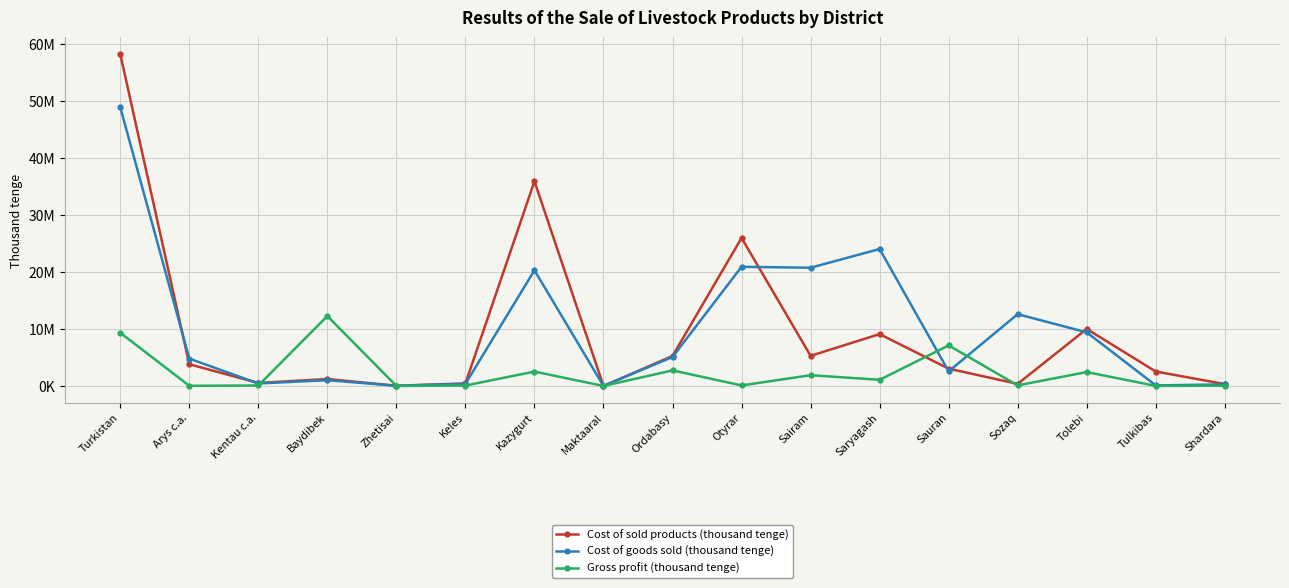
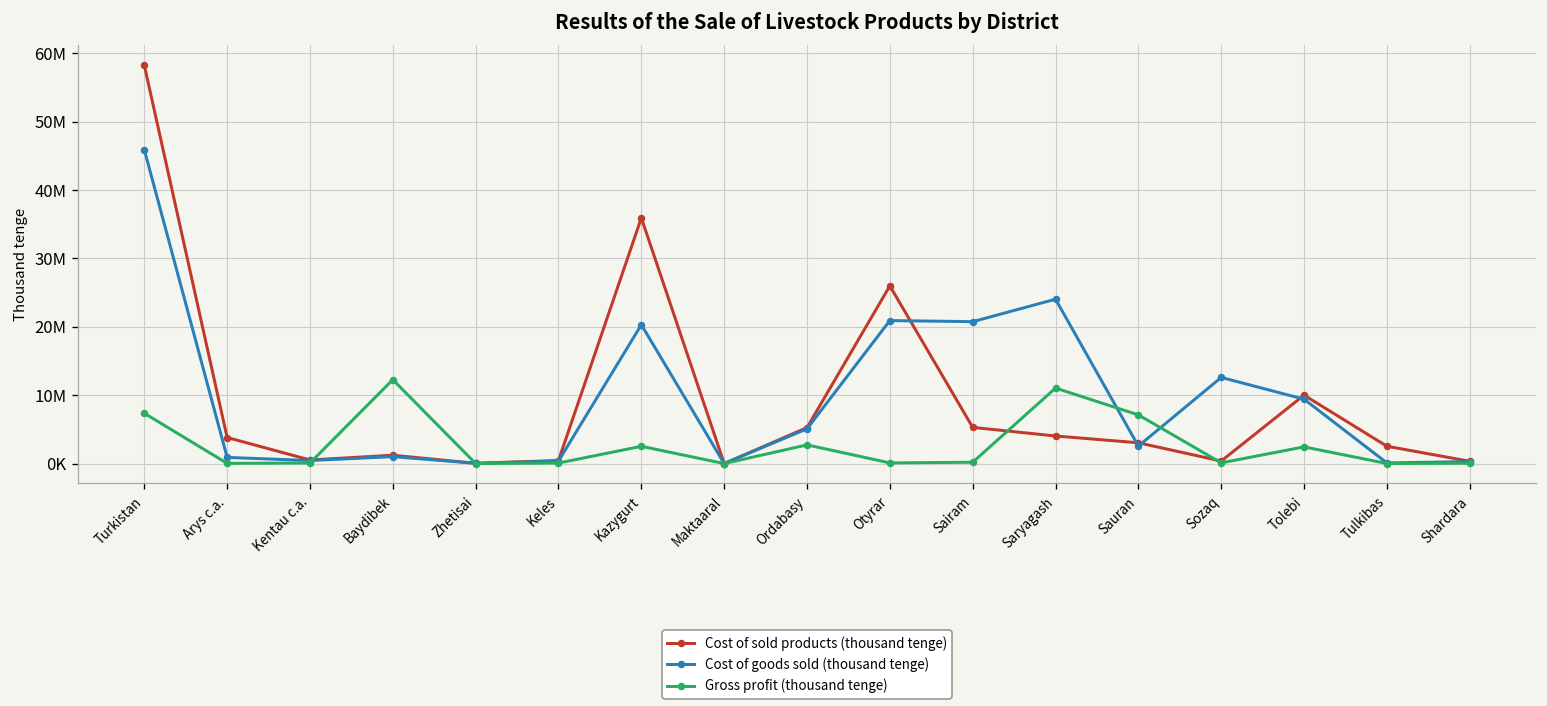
  {
    "Cost of sold products (thousand tenge)": {
      "Turkistan": 58000000,
      "Arys c.a.": 4000000,
      "Kazygurt": 36000000,
      "Otyrar": 26000000,
      "Sairam": 5000000,
-     "Saryagash": 9000000,
+     "Saryagash": 4000000,
      "Sauran": 3000000,
      "Tolebi": 10000000,
      "Tulkibas": 3000000
    },
    "Cost of goods sold (thousand tenge)": {
-     "Turkistan": 49000000,
-     "Arys c.a.": 5000000,
+     "Turkistan": 46000000,
+     "Arys c.a.": 1000000,
      "Kazygurt": 20000000,
      "Otyrar": 21000000,
      "Sairam": 21000000,
      "Saryagash": 24000000,
      "Sauran": 3000000,
      "Sozaq": 13000000,
      "Tolebi": 9000000
    },
    "Gross profit (thousand tenge)": {
-     "Turkistan": 9000000,
+     "Turkistan": 7000000,
      "Arys c.a.": 0,
      "Baydibek": 12000000,
      "Kazygurt": 3000000,
      "Ordabasy": 3000000,
      "Otyrar": 0,
-     "Sairam": 2000000,
-     "Saryagash": 1000000,
+     "Sairam": 0,
+     "Saryagash": 11000000,
      "Sauran": 7000000,
      "Tolebi": 2000000
    }
  }
